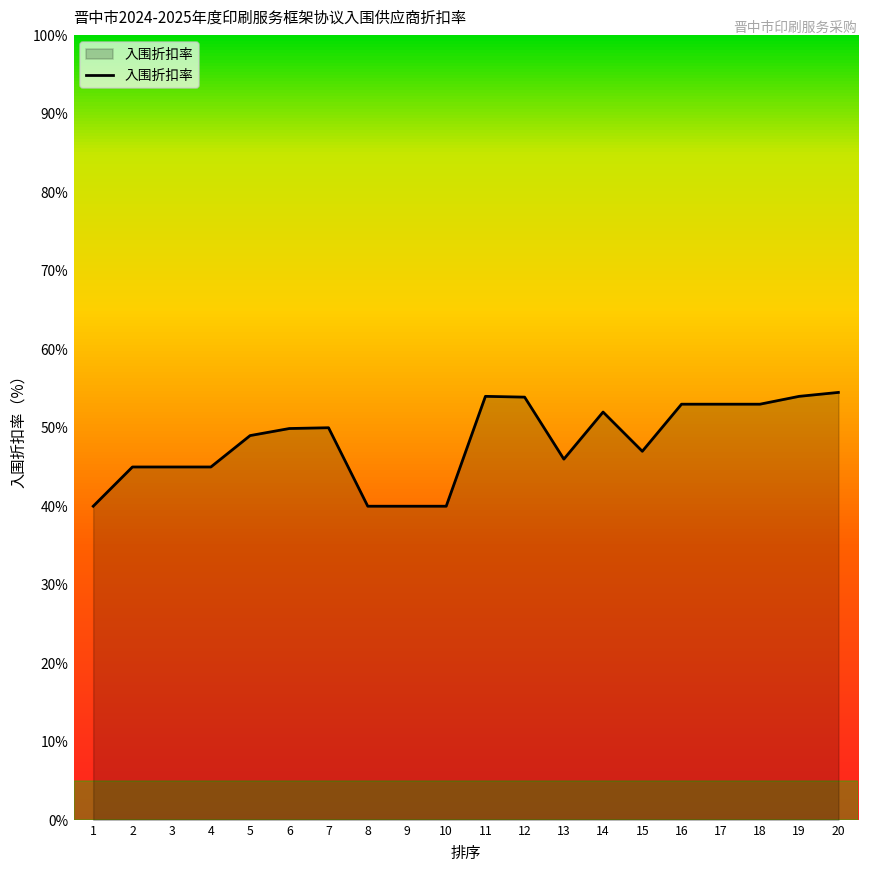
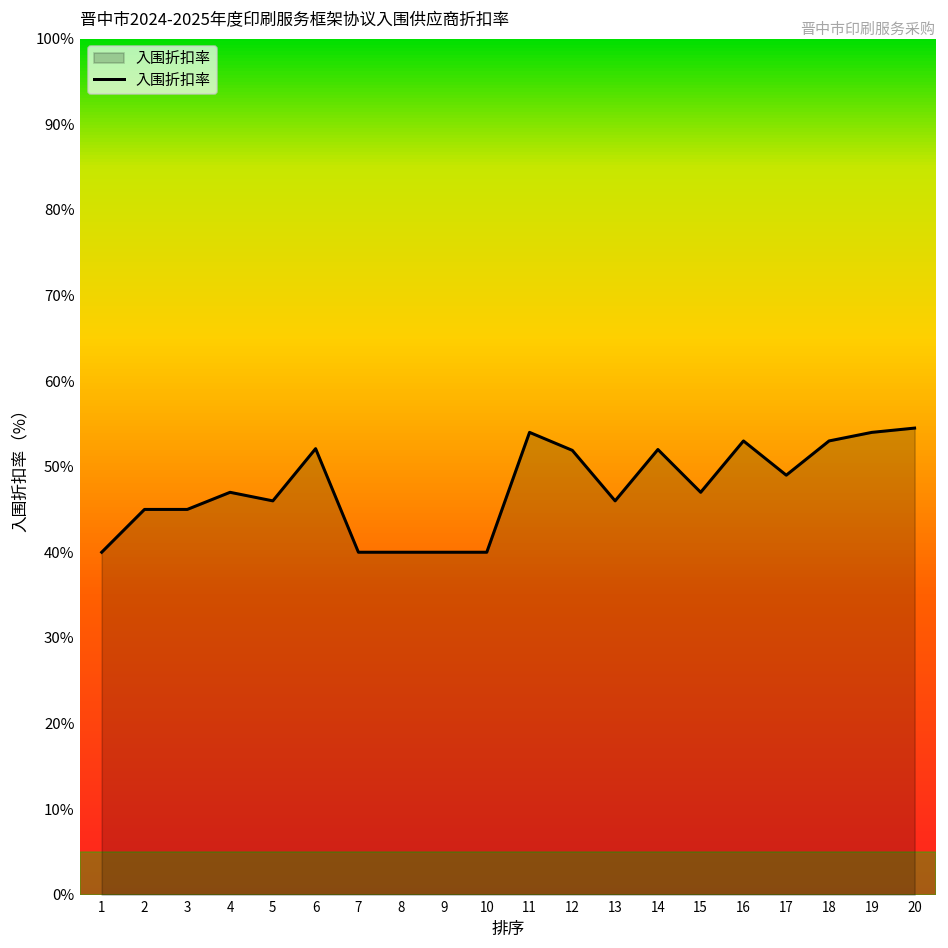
  {
    "1": "40%",
    "2": "45%",
    "3": "45%",
-   "4": "45%",
-   "5": "49%",
-   "6": "50%",
-   "7": "50%",
+   "4": "47%",
+   "5": "46%",
+   "6": "52%",
+   "7": "40%",
    "8": "40%",
    "9": "40%",
    "10": "40%",
    "11": "54%",
-   "12": "54%",
+   "12": "52%",
    "13": "46%",
    "14": "52%",
    "15": "47%",
    "16": "53%",
-   "17": "53%",
+   "17": "49%",
    "18": "53%",
    "19": "54%",
    "20": "55%"
  }
